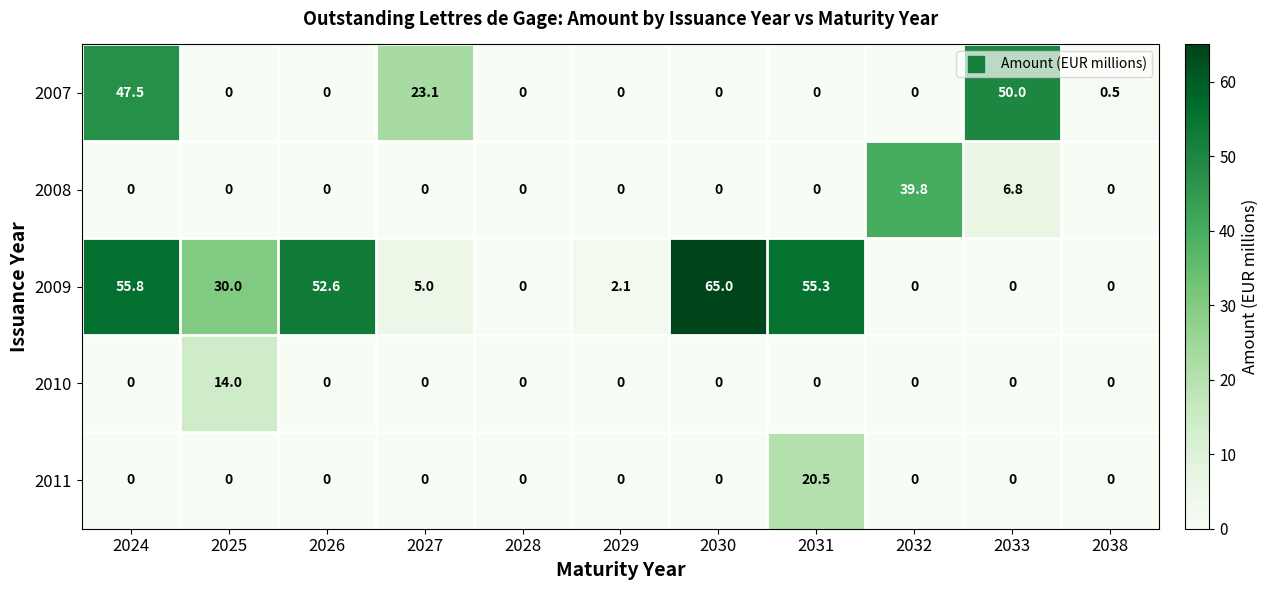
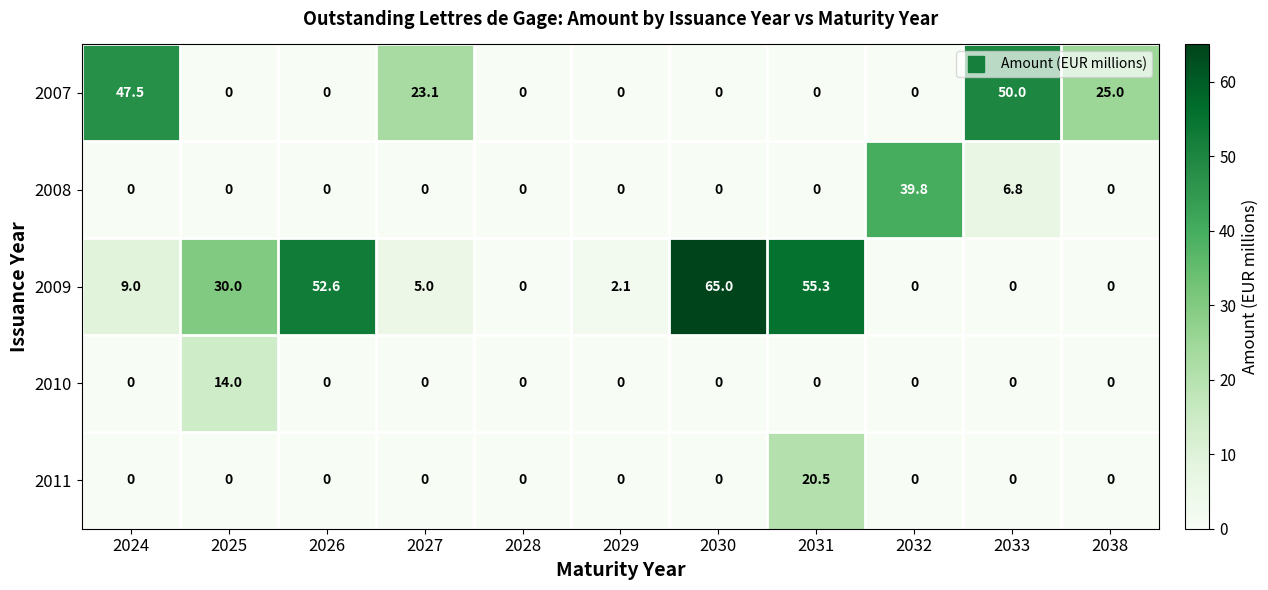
  {
    "2007": {
      "2024": 47.5,
      "2025": 0,
      "2026": 0,
      "2027": 23.1,
      "2028": 0,
      "2029": 0,
      "2030": 0,
      "2031": 0,
      "2032": 0,
      "2033": 50.0,
-     "2038": 0.5
+     "2038": 25.0
    },
    "2008": {
      "2024": 0,
      "2025": 0,
      "2026": 0,
      "2027": 0,
      "2028": 0,
      "2029": 0,
      "2030": 0,
      "2031": 0,
      "2032": 39.8,
      "2033": 6.8,
      "2038": 0
    },
    "2009": {
-     "2024": 55.8,
+     "2024": 9.0,
      "2025": 30.0,
      "2026": 52.6,
      "2027": 5.0,
      "2028": 0,
      "2029": 2.1,
      "2030": 65.0,
      "2031": 55.3,
      "2032": 0,
      "2033": 0,
      "2038": 0
    },
    "2010": {
      "2024": 0,
      "2025": 14.0,
      "2026": 0,
      "2027": 0,
      "2028": 0,
      "2029": 0,
      "2030": 0,
      "2031": 0,
      "2032": 0,
      "2033": 0,
      "2038": 0
    },
    "2011": {
      "2024": 0,
      "2025": 0,
      "2026": 0,
      "2027": 0,
      "2028": 0,
      "2029": 0,
      "2030": 0,
      "2031": 20.5,
      "2032": 0,
      "2033": 0,
      "2038": 0
    }
  }
